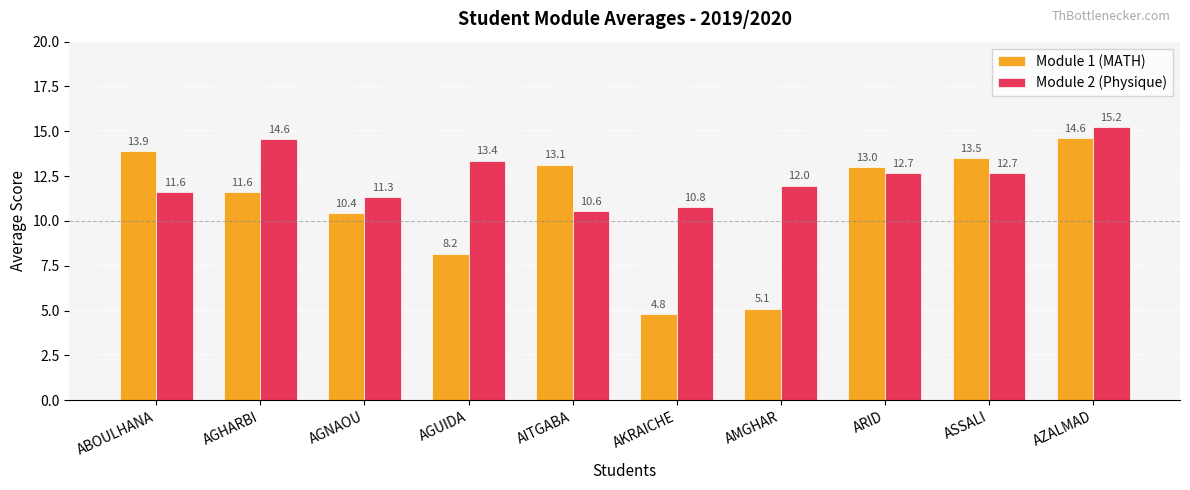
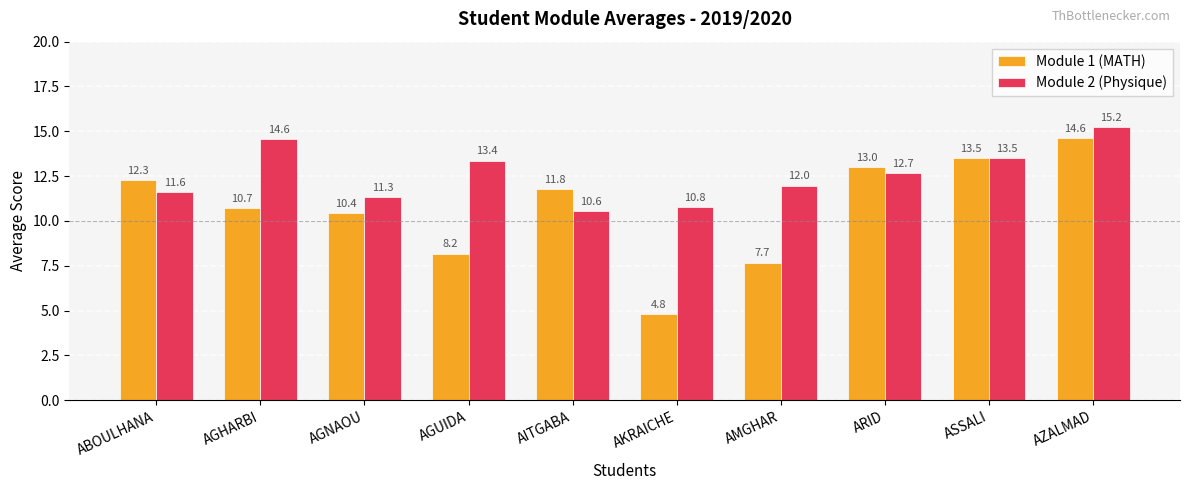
  {
    "Module 1 (MATH)": {
-     "ABOULHANA": 13.9,
-     "AGHARBI": 11.6,
+     "ABOULHANA": 12.3,
+     "AGHARBI": 10.7,
      "AGNAOU": 10.4,
      "AGUIDA": 8.2,
-     "AITGABA": 13.1,
+     "AITGABA": 11.8,
      "AKRAICHE": 4.8,
-     "AMGHAR": 5.1,
+     "AMGHAR": 7.7,
      "ARID": 13.0,
      "ASSALI": 13.5,
      "AZALMAD": 14.6
    },
    "Module 2 (Physique)": {
      "ABOULHANA": 11.6,
      "AGHARBI": 14.6,
      "AGNAOU": 11.3,
      "AGUIDA": 13.4,
      "AITGABA": 10.6,
      "AKRAICHE": 10.8,
      "AMGHAR": 12.0,
      "ARID": 12.7,
-     "ASSALI": 12.7,
+     "ASSALI": 13.5,
      "AZALMAD": 15.2
    }
  }
